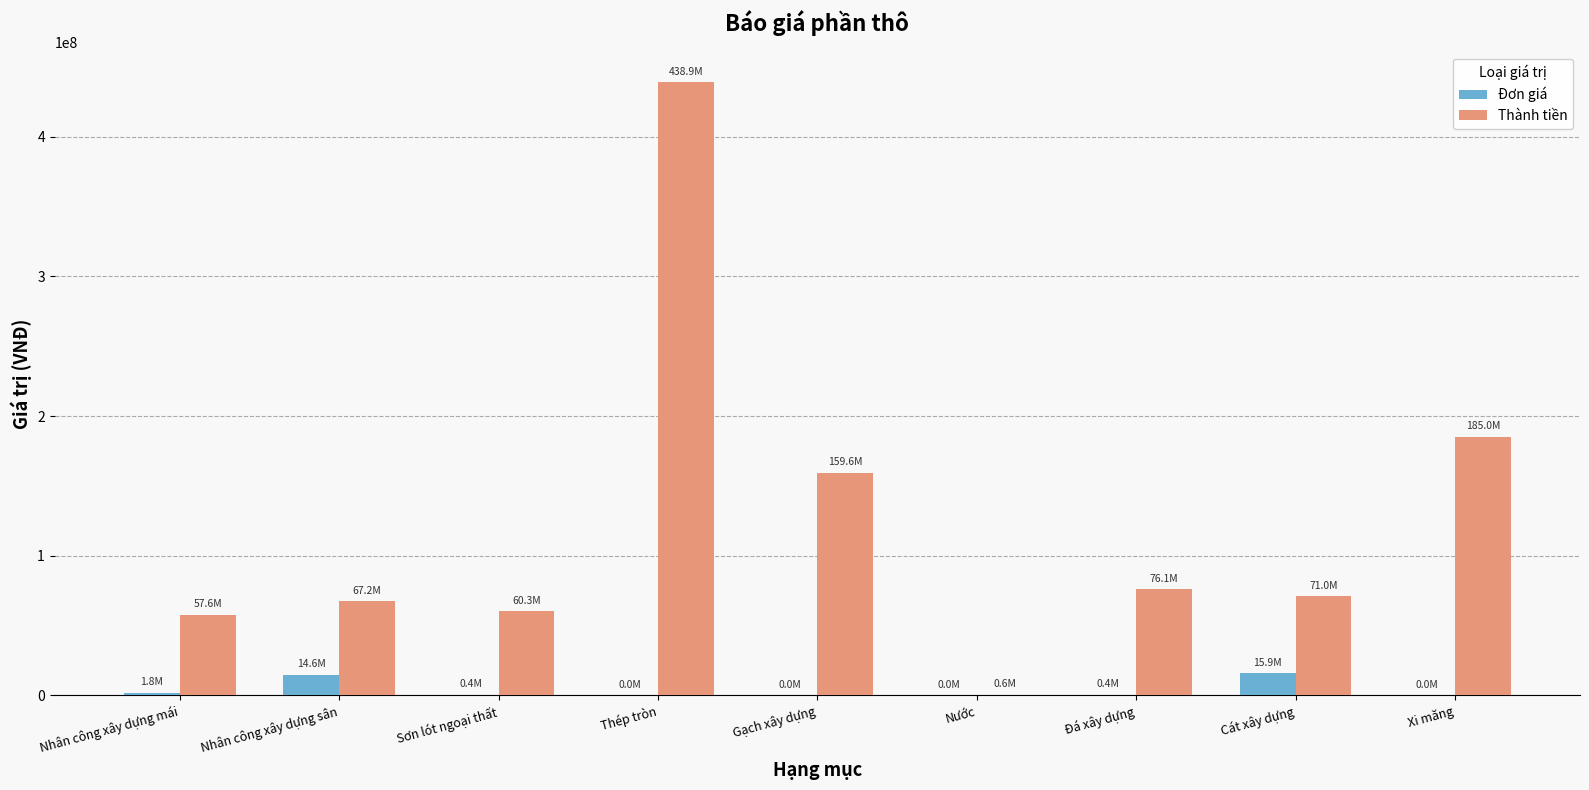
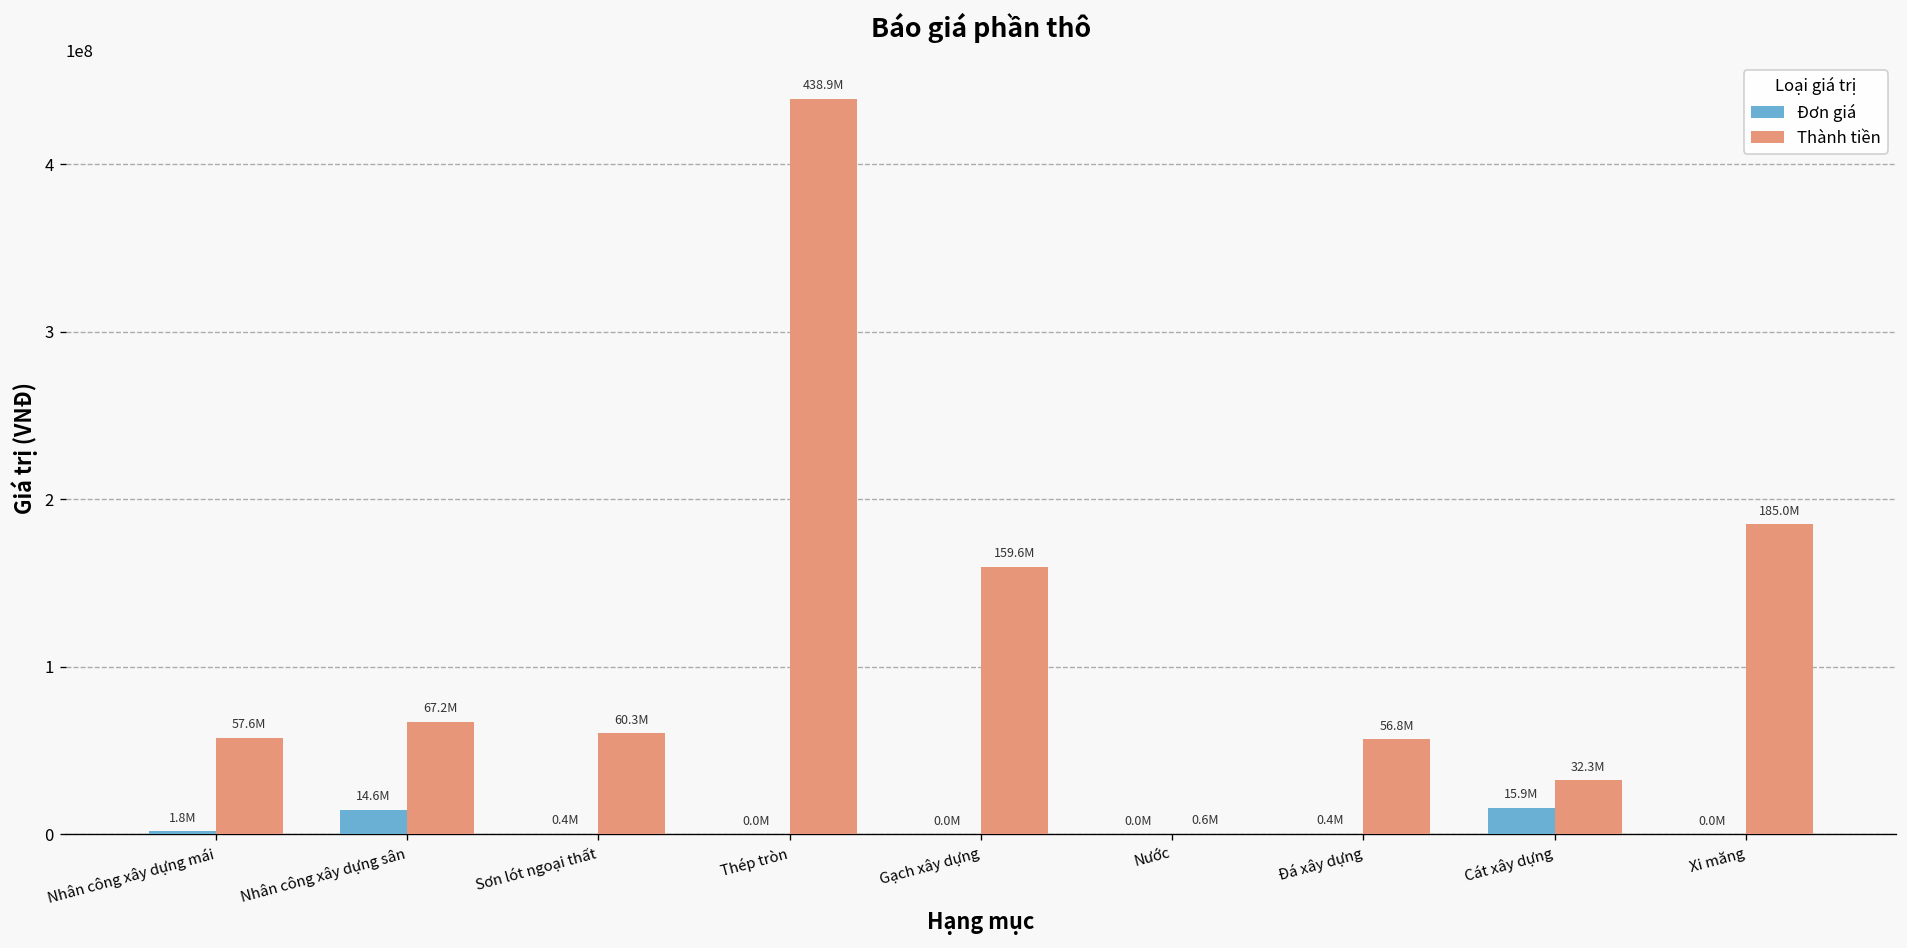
  {
    "Đơn giá": {
      "Nhân công xây dựng mái": "1.8M",
      "Nhân công xây dựng sân": "14.6M",
      "Sơn lót ngoại thất": "0.4M",
      "Đá xây dựng": "0.4M",
      "Cát xây dựng": "15.9M"
    },
    "Thành tiền": {
      "Nhân công xây dựng mái": "57.6M",
      "Nhân công xây dựng sân": "67.2M",
      "Sơn lót ngoại thất": "60.3M",
      "Thép tròn": "438.9M",
      "Gạch xây dựng": "159.6M",
      "Nước": "0.6M",
-     "Đá xây dựng": "76.1M",
-     "Cát xây dựng": "71.0M",
+     "Đá xây dựng": "56.8M",
+     "Cát xây dựng": "32.3M",
      "Xi măng": "185.0M"
    }
  }
